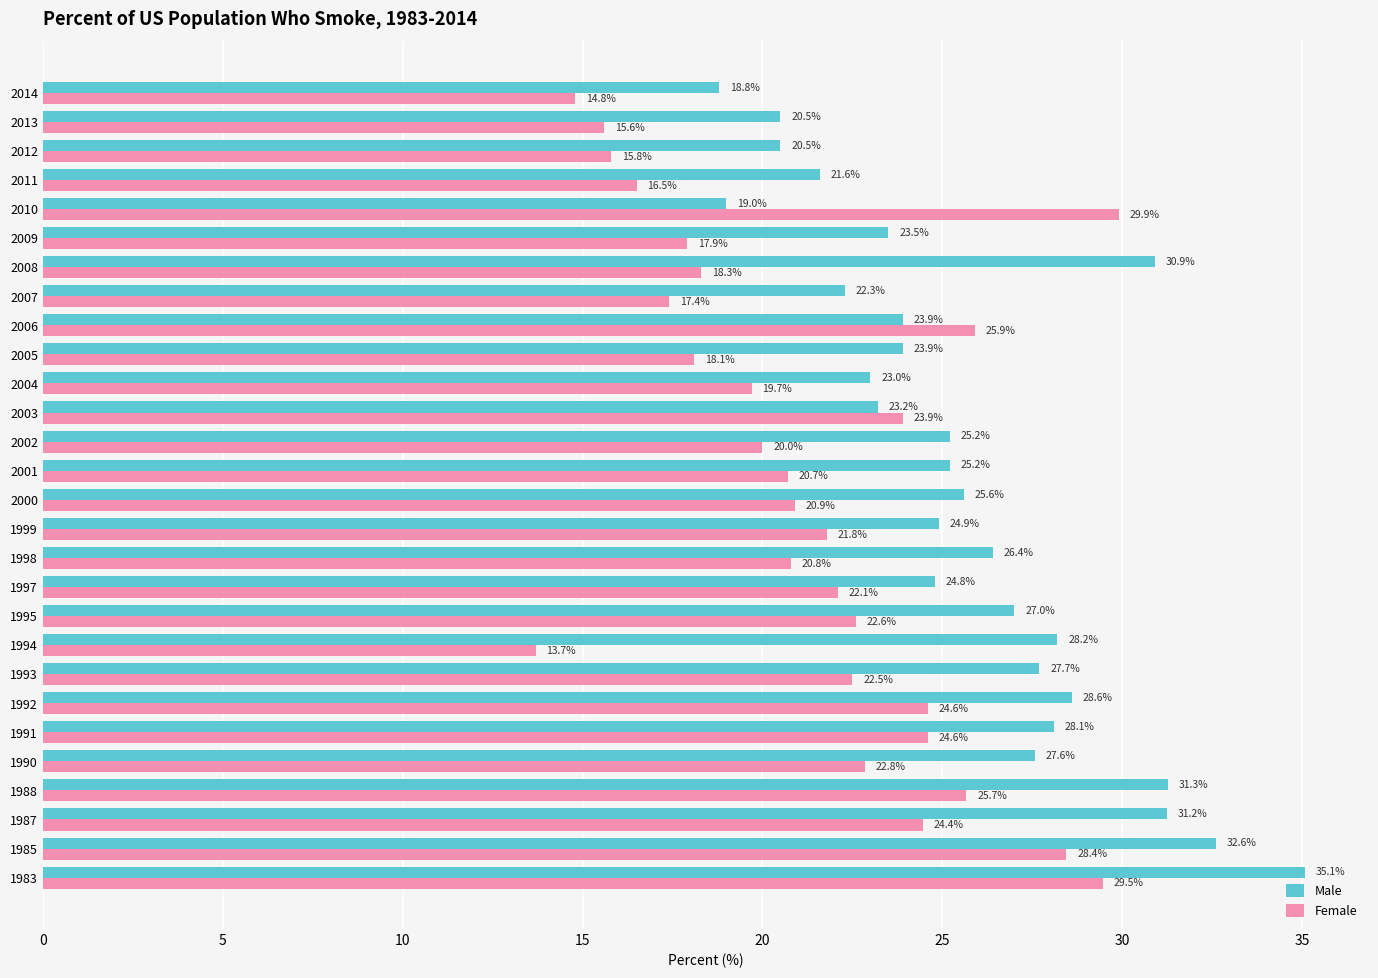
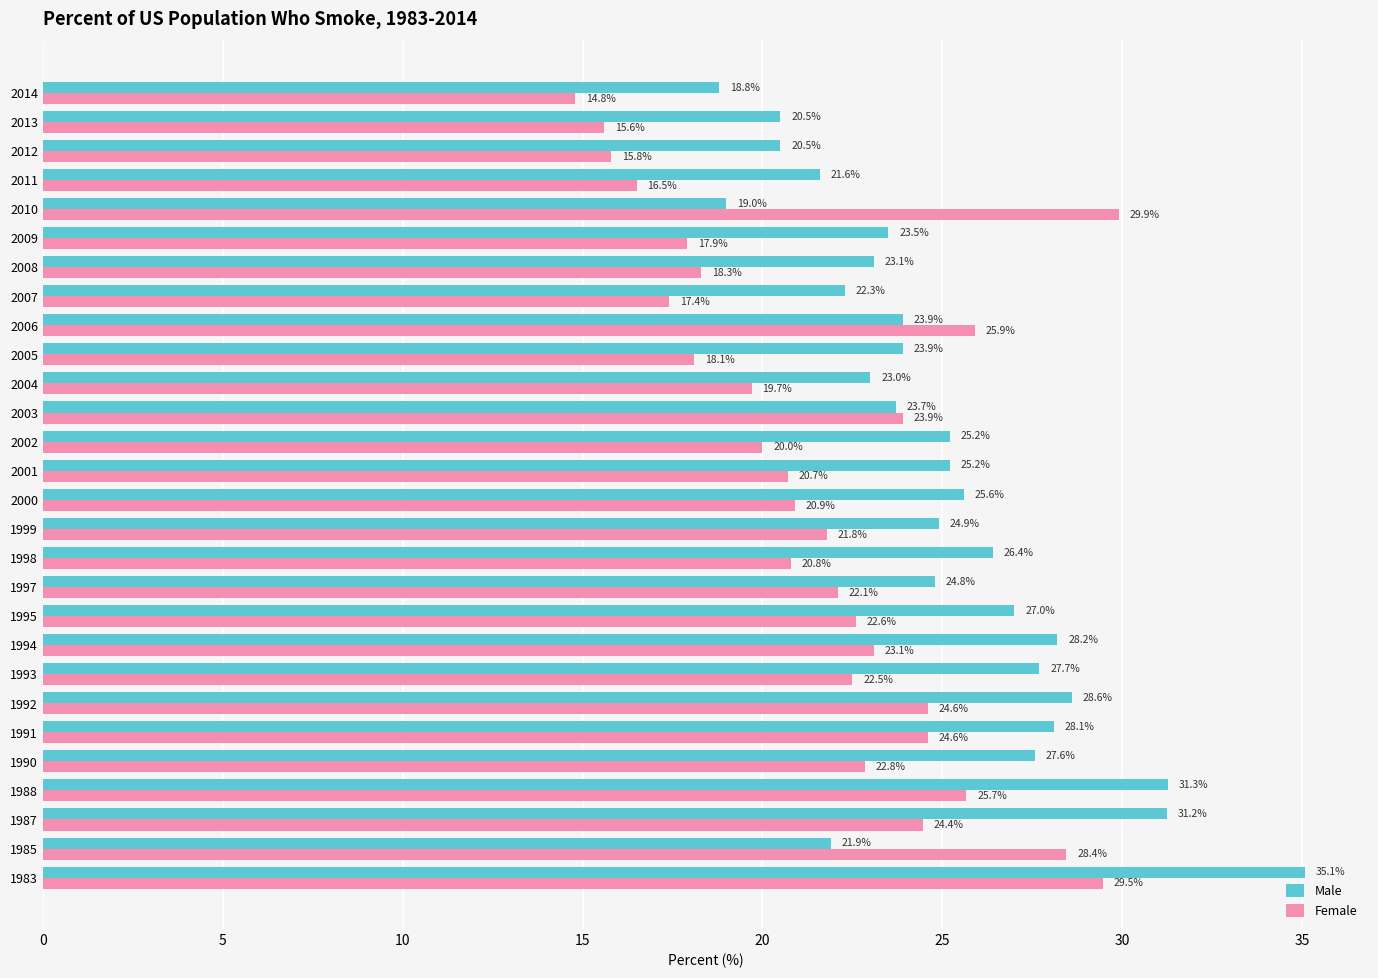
  {
    "Male": {
      "2014": "18.8%",
      "2013": "20.5%",
      "2012": "20.5%",
      "2011": "21.6%",
      "2010": "19.0%",
      "2009": "23.5%",
-     "2008": "30.9%",
+     "2008": "23.1%",
      "2007": "22.3%",
      "2006": "23.9%",
      "2005": "23.9%",
      "2004": "23.0%",
-     "2003": "23.2%",
+     "2003": "23.7%",
      "2002": "25.2%",
      "2001": "25.2%",
      "2000": "25.6%",
      "1999": "24.9%",
      "1998": "26.4%",
      "1997": "24.8%",
      "1995": "27.0%",
      "1994": "28.2%",
      "1993": "27.7%",
      "1992": "28.6%",
      "1991": "28.1%",
      "1990": "27.6%",
      "1988": "31.3%",
      "1987": "31.2%",
-     "1985": "32.6%",
+     "1985": "21.9%",
      "1983": "35.1%"
    },
    "Female": {
      "2014": "14.8%",
      "2013": "15.6%",
      "2012": "15.8%",
      "2011": "16.5%",
      "2010": "29.9%",
      "2009": "17.9%",
      "2008": "18.3%",
      "2007": "17.4%",
      "2006": "25.9%",
      "2005": "18.1%",
      "2004": "19.7%",
      "2003": "23.9%",
      "2002": "20.0%",
      "2001": "20.7%",
      "2000": "20.9%",
      "1999": "21.8%",
      "1998": "20.8%",
      "1997": "22.1%",
      "1995": "22.6%",
-     "1994": "13.7%",
+     "1994": "23.1%",
      "1993": "22.5%",
      "1992": "24.6%",
      "1991": "24.6%",
      "1990": "22.8%",
      "1988": "25.7%",
      "1987": "24.4%",
      "1985": "28.4%",
      "1983": "29.5%"
    }
  }
